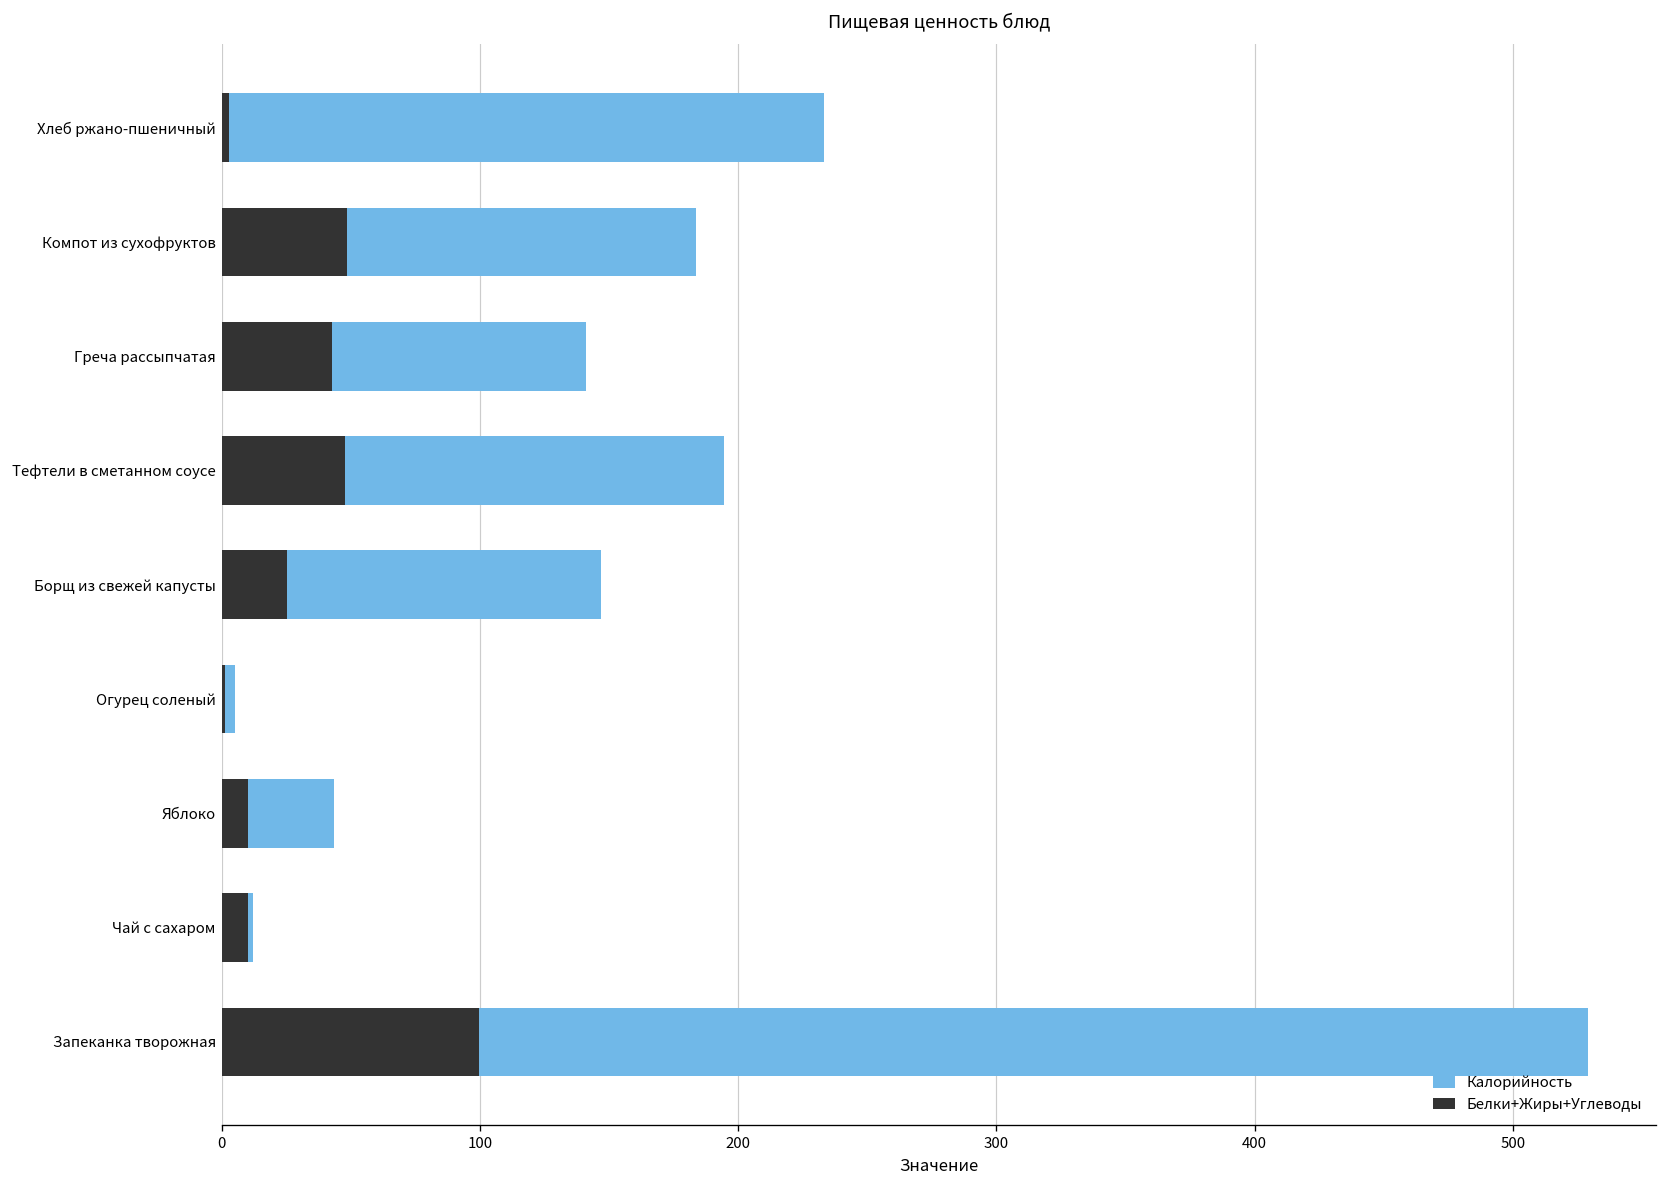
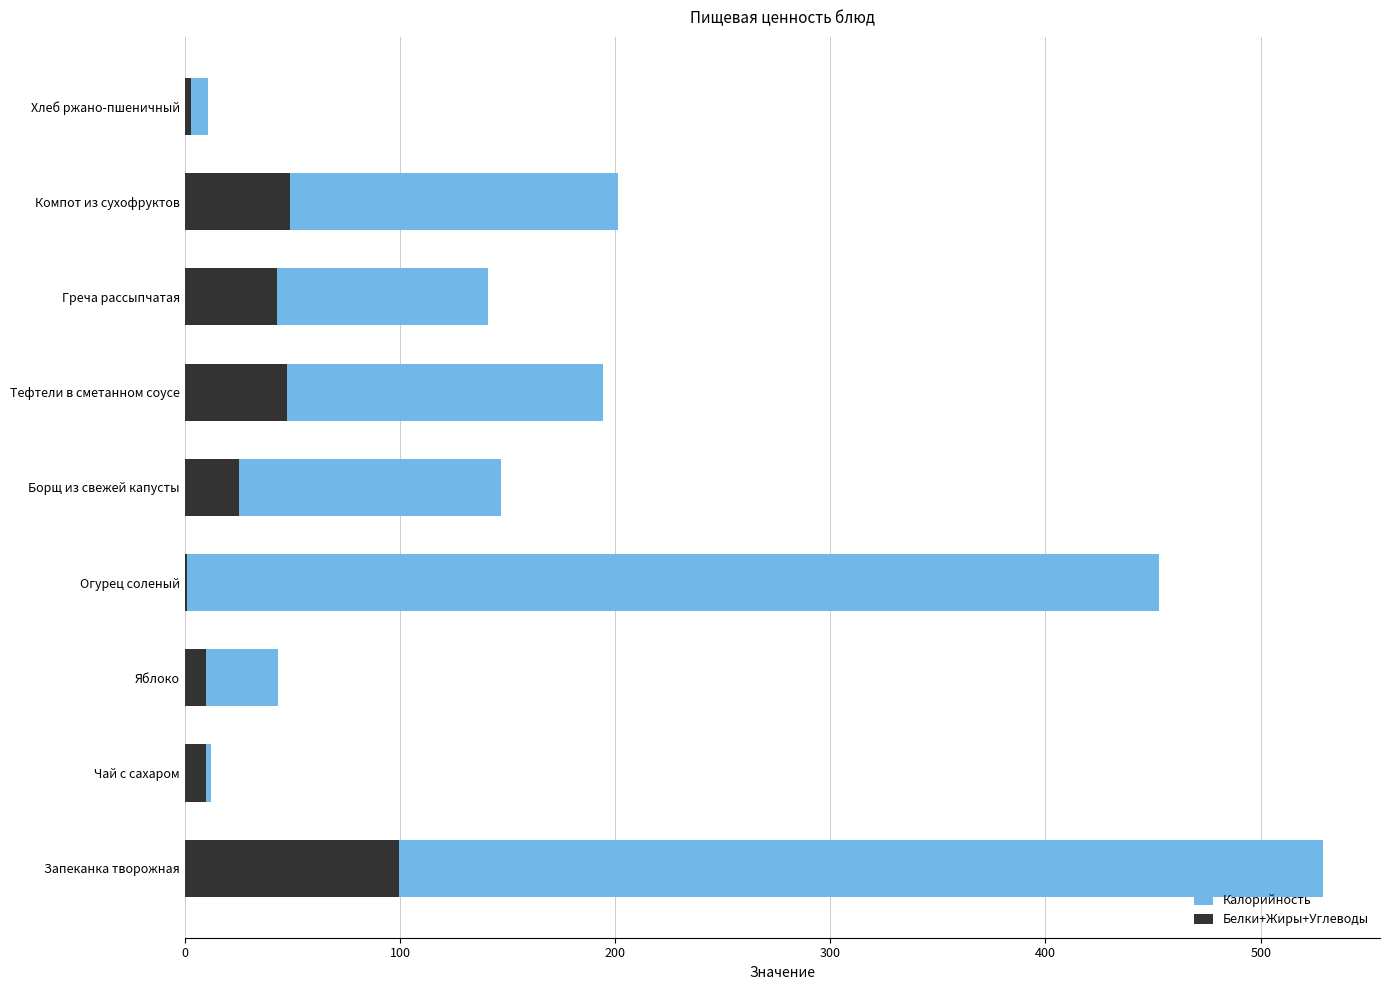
  {
    "Калорийность": {
-     "Хлеб ржано-пшеничный": 233,
-     "Компот из сухофруктов": 184,
+     "Хлеб ржано-пшеничный": 11,
+     "Компот из сухофруктов": 201,
      "Греча рассыпчатая": 141,
      "Тефтели в сметанном соусе": 194,
      "Борщ из свежей капусты": 147,
-     "Огурец соленый": 5,
+     "Огурец соленый": 453,
      "Яблоко": 43,
      "Чай с сахаром": 12,
      "Запеканка творожная": 529
    }
  }
